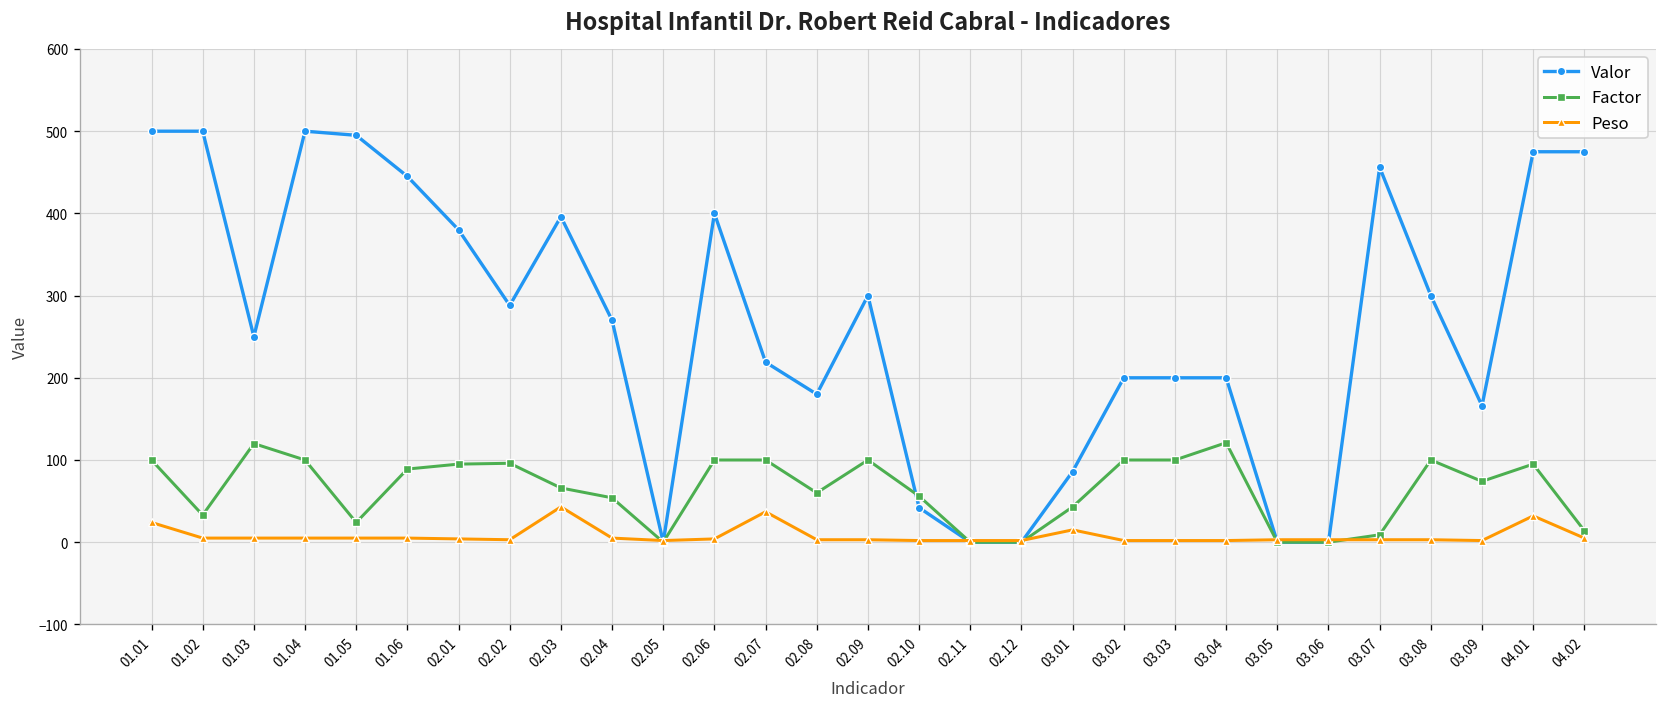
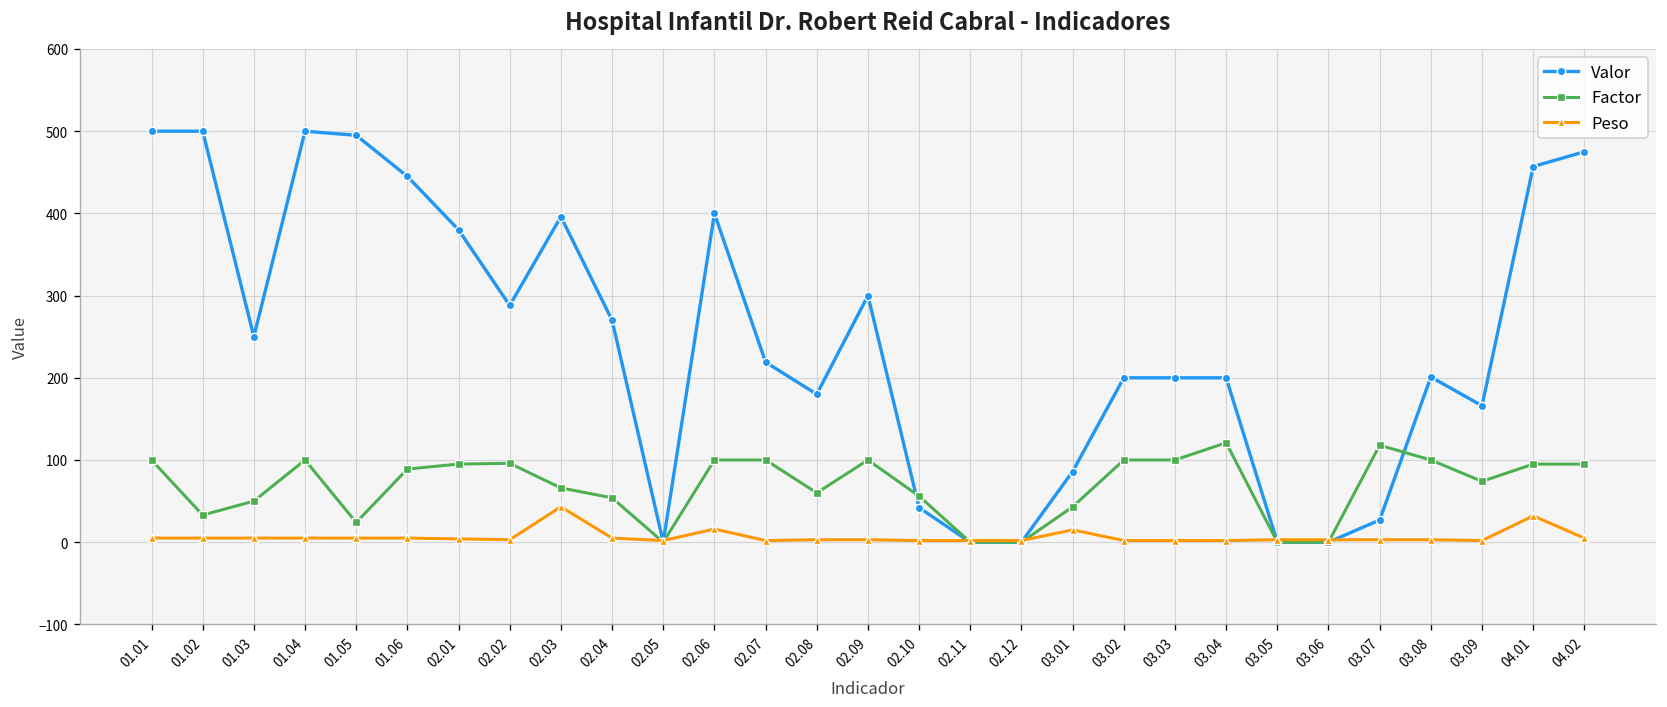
  {
    "Valor": {
      "01.01": 500,
      "01.02": 500,
      "01.03": 250,
      "01.04": 500,
      "01.05": 500,
      "01.06": 450,
      "02.01": 380,
      "02.02": 290,
      "02.03": 400,
      "02.04": 270,
      "02.06": 400,
      "02.07": 220,
      "02.08": 180,
      "02.09": 300,
      "02.10": 40,
      "03.01": 90,
      "03.02": 200,
      "03.03": 200,
      "03.04": 200,
-     "03.07": 460,
-     "03.08": 300,
+     "03.07": 30,
+     "03.08": 200,
      "03.09": 170,
-     "04.01": 480,
+     "04.01": 460,
      "04.02": 480
    },
    "Factor": {
      "01.01": 100,
      "01.02": 30,
-     "01.03": 120,
+     "01.03": 50,
      "01.04": 100,
      "01.05": 20,
      "01.06": 90,
      "02.01": 100,
      "02.02": 100,
      "02.03": 70,
      "02.04": 50,
      "02.06": 100,
      "02.07": 100,
      "02.08": 60,
      "02.09": 100,
      "02.10": 60,
      "03.01": 40,
      "03.02": 100,
      "03.03": 100,
      "03.04": 120,
-     "03.07": 10,
+     "03.07": 120,
      "03.08": 100,
      "03.09": 70,
      "04.01": 100,
-     "04.02": 10
+     "04.02": 100
    },
    "Peso": {
-     "01.01": 20,
+     "01.01": 10,
      "01.02": 10,
      "01.03": 10,
      "01.04": 10,
      "01.05": 10,
      "01.06": 10,
      "02.01": 0,
      "02.02": 0,
      "02.03": 40,
      "02.04": 10,
-     "02.06": 0,
-     "02.07": 40,
+     "02.06": 20,
+     "02.07": 0,
      "02.08": 0,
      "02.09": 0,
      "02.10": 0,
      "03.01": 20,
      "03.02": 0,
      "03.03": 0,
      "03.04": 0,
      "03.07": 0,
      "03.08": 0,
      "03.09": 0,
      "04.01": 30,
      "04.02": 10
    }
  }
